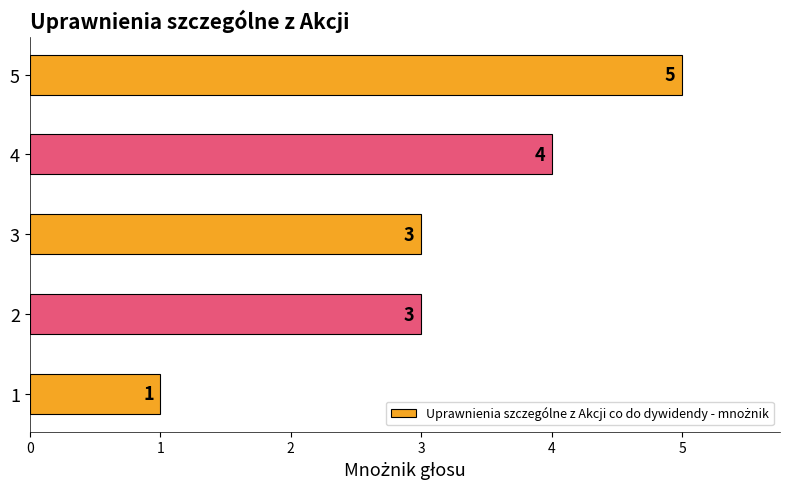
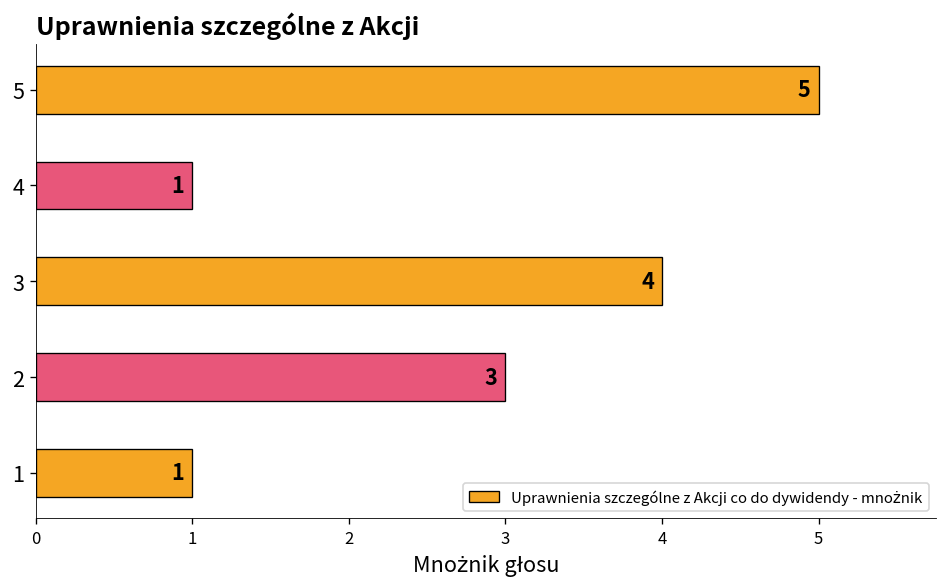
  {
    "5": 5,
-   "4": 4,
-   "3": 3,
+   "4": 1,
+   "3": 4,
    "2": 3,
    "1": 1
  }
